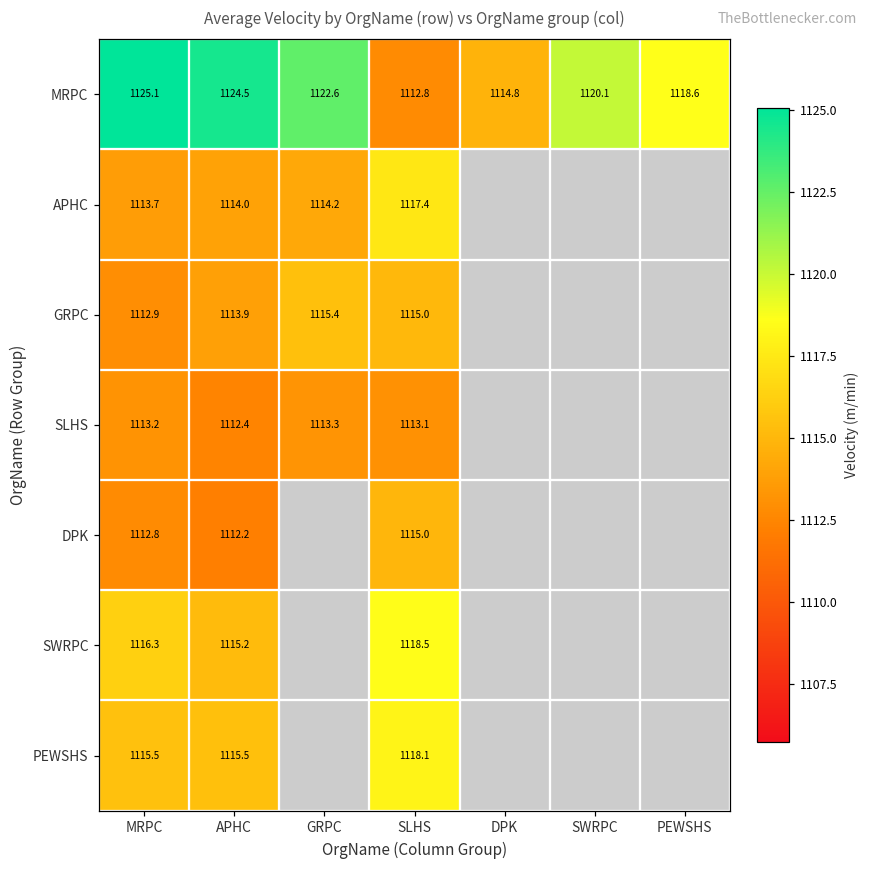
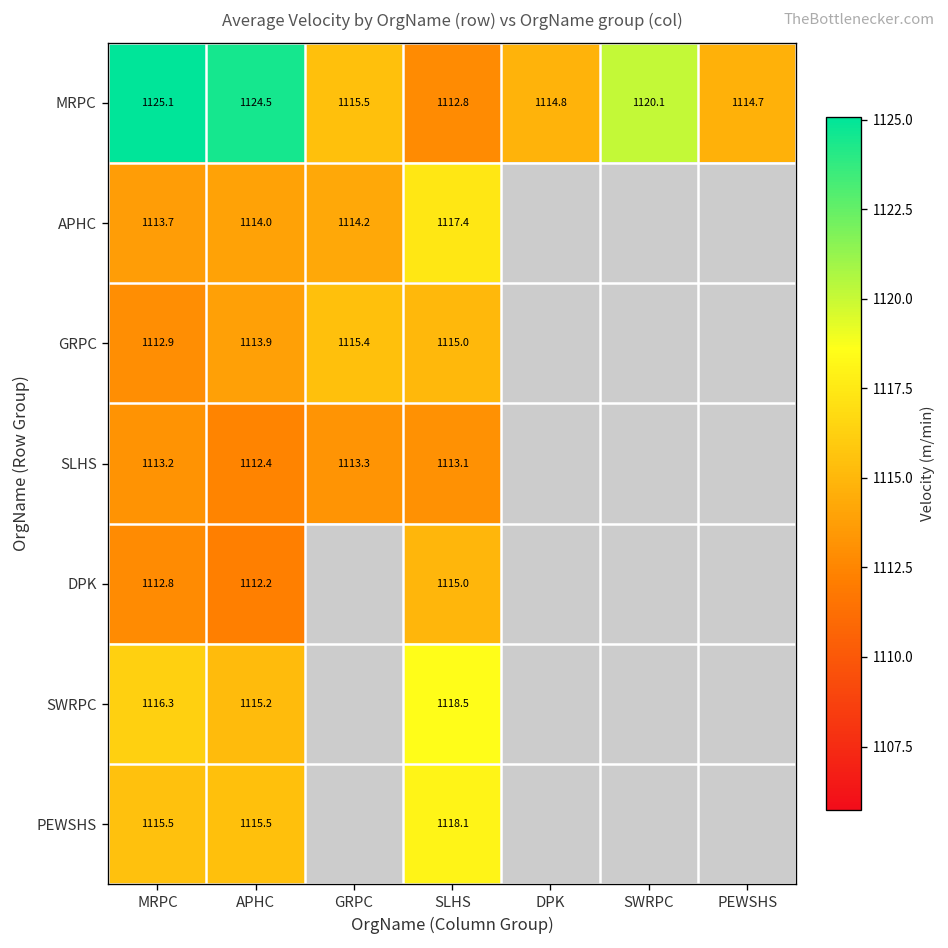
  {
    "MRPC": {
      "MRPC": 1125.1,
      "APHC": 1124.5,
-     "GRPC": 1122.6,
+     "GRPC": 1115.5,
      "SLHS": 1112.8,
      "DPK": 1114.8,
      "SWRPC": 1120.1,
-     "PEWSHS": 1118.6
+     "PEWSHS": 1114.7
    },
    "APHC": {
      "MRPC": 1113.7,
      "APHC": 1114.0,
      "GRPC": 1114.2,
      "SLHS": 1117.4
    },
    "GRPC": {
      "MRPC": 1112.9,
      "APHC": 1113.9,
      "GRPC": 1115.4,
      "SLHS": 1115.0
    },
    "SLHS": {
      "MRPC": 1113.2,
      "APHC": 1112.4,
      "GRPC": 1113.3,
      "SLHS": 1113.1
    },
    "DPK": {
      "MRPC": 1112.8,
      "APHC": 1112.2,
      "SLHS": 1115.0
    },
    "SWRPC": {
      "MRPC": 1116.3,
      "APHC": 1115.2,
      "SLHS": 1118.5
    },
    "PEWSHS": {
      "MRPC": 1115.5,
      "APHC": 1115.5,
      "SLHS": 1118.1
    }
  }
